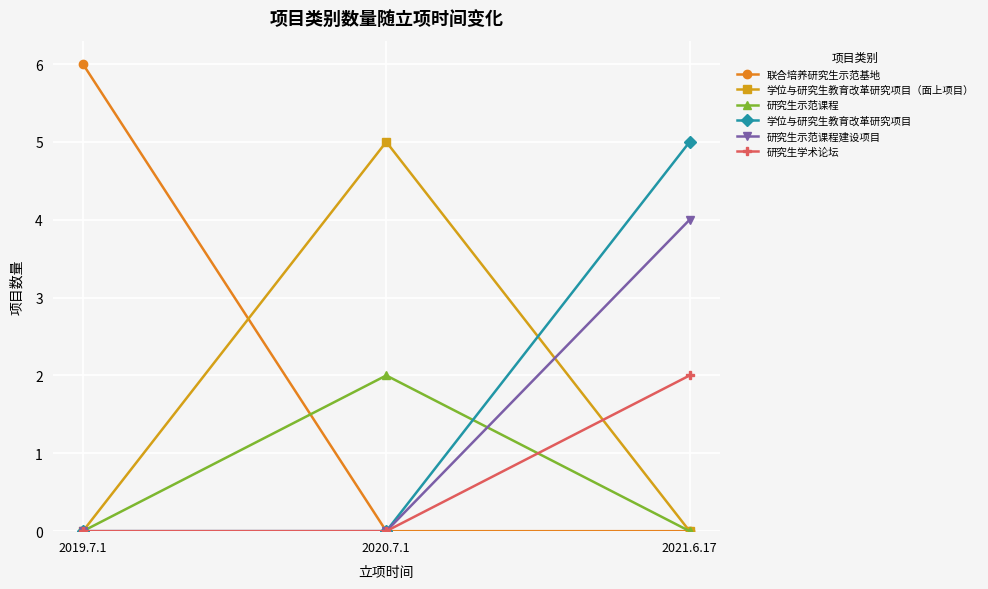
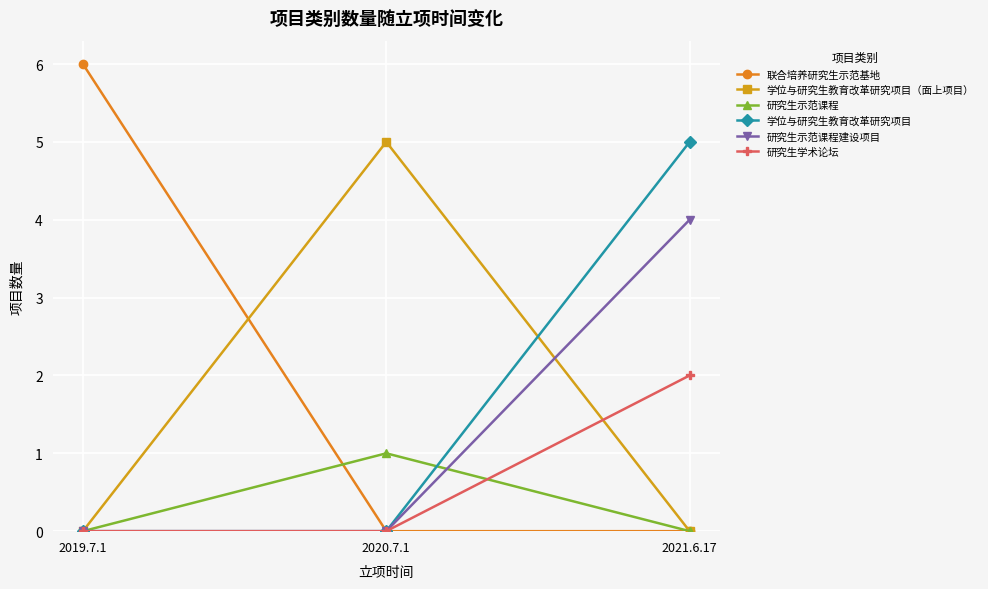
  {
    "研究生示范课程": {
-     "2020.7.1": 2
+     "2020.7.1": 1
    },
    "学位与研究生教育改革研究项目": {
      "2021.6.17": 5
    },
    "研究生示范课程建设项目": {
      "2021.6.17": 4
    },
    "研究生学术论坛": {
      "2021.6.17": 2
    }
  }
